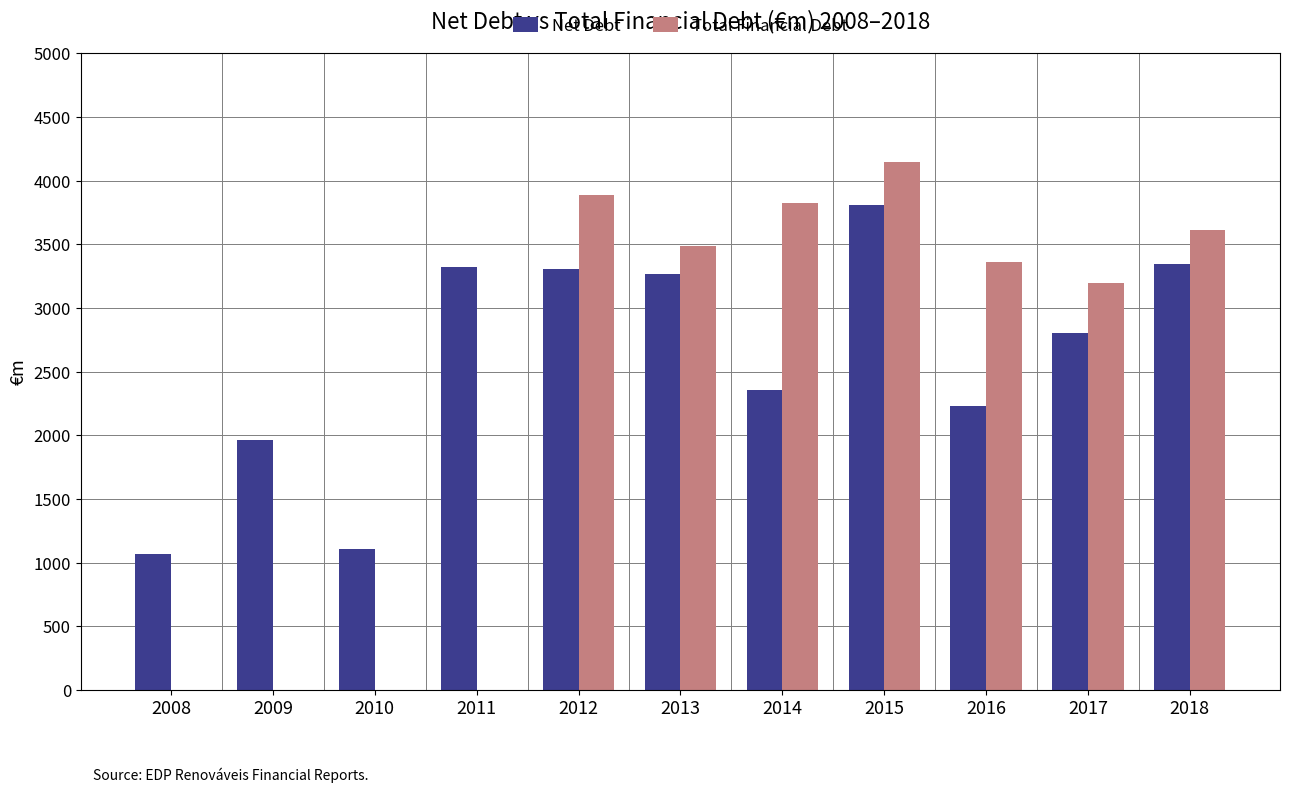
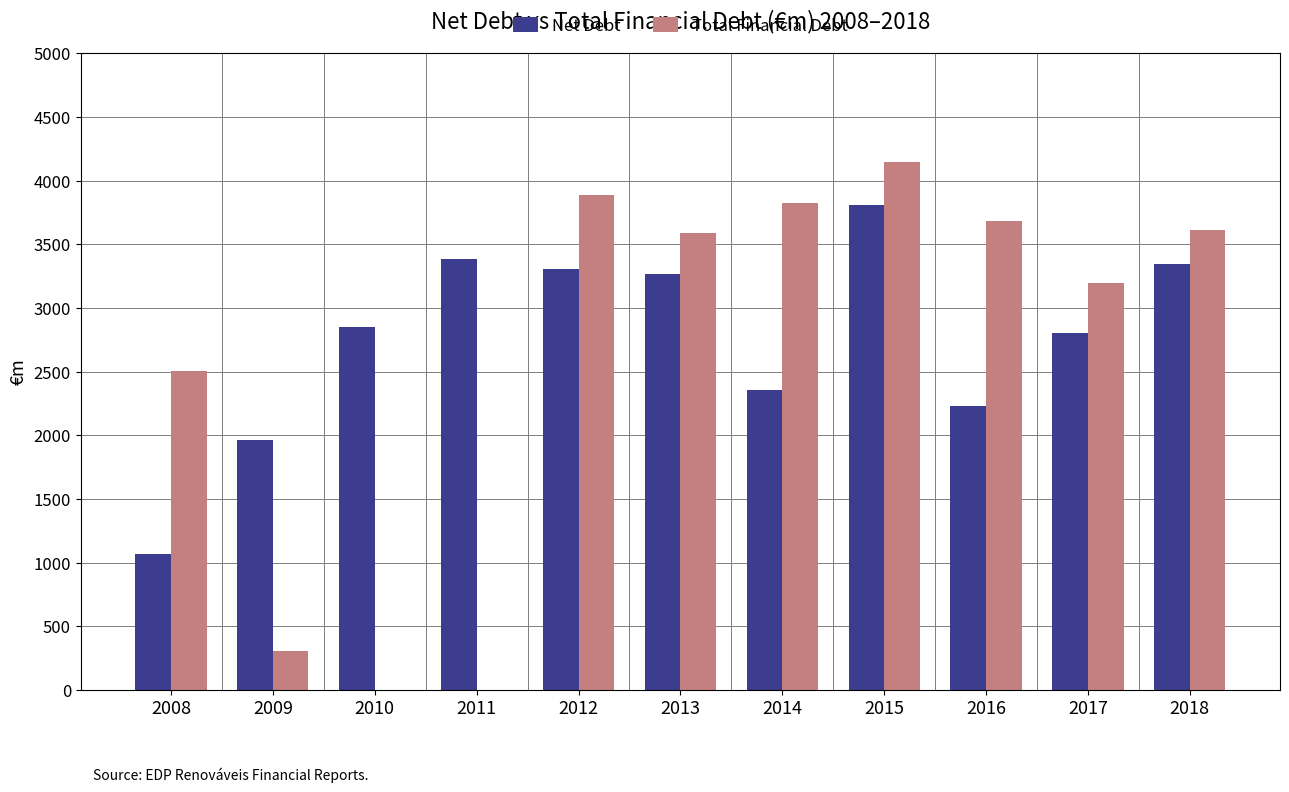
  {
    "Net Debt": {
      "2008": 1070,
      "2009": 1960,
-     "2010": 1110,
-     "2011": 3320,
+     "2010": 2850,
+     "2011": 3390,
      "2012": 3310,
      "2013": 3270,
      "2014": 2360,
      "2015": 3810,
      "2016": 2230,
      "2017": 2810,
      "2018": 3350
    },
    "Total Financial Debt": {
-     "2008": 0,
-     "2009": 0,
+     "2008": 2510,
+     "2009": 300,
      "2010": 0,
      "2011": 0,
      "2012": 3890,
-     "2013": 3490,
+     "2013": 3590,
      "2014": 3820,
      "2015": 4150,
-     "2016": 3360,
+     "2016": 3680,
      "2017": 3190,
      "2018": 3610
    }
  }
